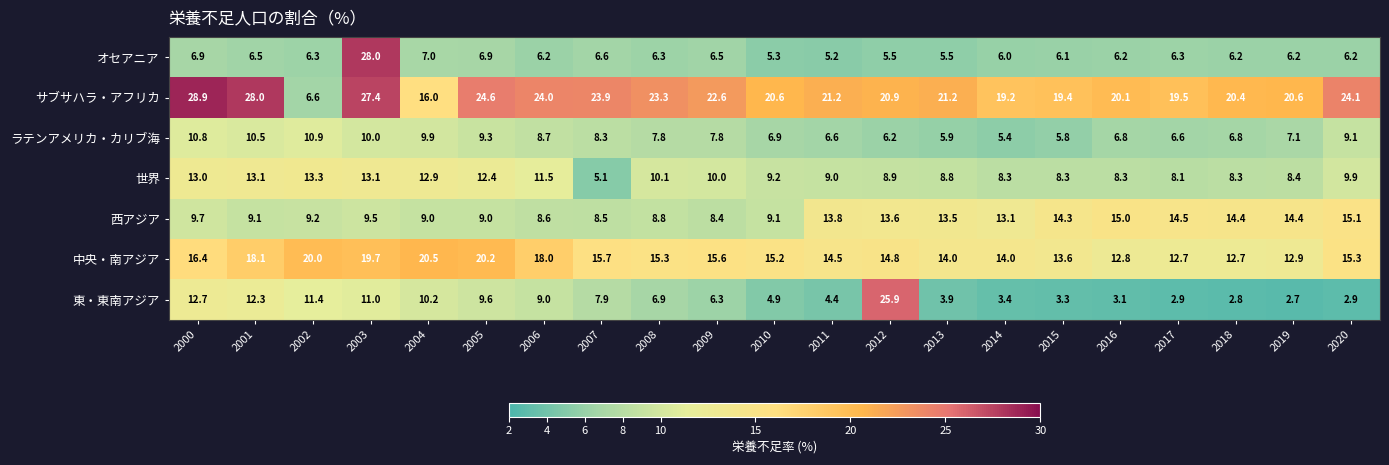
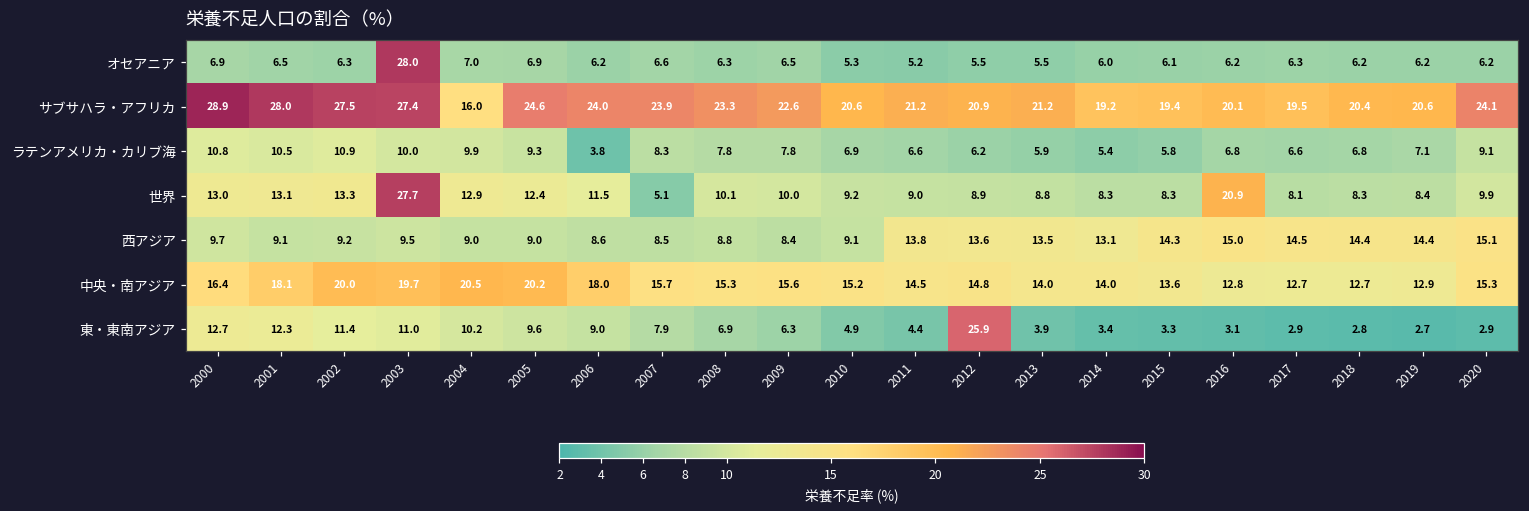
  {
    "オセアニア": {
      "2000": 6.9,
      "2001": 6.5,
      "2002": 6.3,
      "2003": 28.0,
      "2004": 7.0,
      "2005": 6.9,
      "2006": 6.2,
      "2007": 6.6,
      "2008": 6.3,
      "2009": 6.5,
      "2010": 5.3,
      "2011": 5.2,
      "2012": 5.5,
      "2013": 5.5,
      "2014": 6.0,
      "2015": 6.1,
      "2016": 6.2,
      "2017": 6.3,
      "2018": 6.2,
      "2019": 6.2,
      "2020": 6.2
    },
    "サブサハラ・アフリカ": {
      "2000": 28.9,
      "2001": 28.0,
-     "2002": 6.6,
+     "2002": 27.5,
      "2003": 27.4,
      "2004": 16.0,
      "2005": 24.6,
      "2006": 24.0,
      "2007": 23.9,
      "2008": 23.3,
      "2009": 22.6,
      "2010": 20.6,
      "2011": 21.2,
      "2012": 20.9,
      "2013": 21.2,
      "2014": 19.2,
      "2015": 19.4,
      "2016": 20.1,
      "2017": 19.5,
      "2018": 20.4,
      "2019": 20.6,
      "2020": 24.1
    },
    "ラテンアメリカ・カリブ海": {
      "2000": 10.8,
      "2001": 10.5,
      "2002": 10.9,
      "2003": 10.0,
      "2004": 9.9,
      "2005": 9.3,
-     "2006": 8.7,
+     "2006": 3.8,
      "2007": 8.3,
      "2008": 7.8,
      "2009": 7.8,
      "2010": 6.9,
      "2011": 6.6,
      "2012": 6.2,
      "2013": 5.9,
      "2014": 5.4,
      "2015": 5.8,
      "2016": 6.8,
      "2017": 6.6,
      "2018": 6.8,
      "2019": 7.1,
      "2020": 9.1
    },
    "世界": {
      "2000": 13.0,
      "2001": 13.1,
      "2002": 13.3,
-     "2003": 13.1,
+     "2003": 27.7,
      "2004": 12.9,
      "2005": 12.4,
      "2006": 11.5,
      "2007": 5.1,
      "2008": 10.1,
      "2009": 10.0,
      "2010": 9.2,
      "2011": 9.0,
      "2012": 8.9,
      "2013": 8.8,
      "2014": 8.3,
      "2015": 8.3,
-     "2016": 8.3,
+     "2016": 20.9,
      "2017": 8.1,
      "2018": 8.3,
      "2019": 8.4,
      "2020": 9.9
    },
    "西アジア": {
      "2000": 9.7,
      "2001": 9.1,
      "2002": 9.2,
      "2003": 9.5,
      "2004": 9.0,
      "2005": 9.0,
      "2006": 8.6,
      "2007": 8.5,
      "2008": 8.8,
      "2009": 8.4,
      "2010": 9.1,
      "2011": 13.8,
      "2012": 13.6,
      "2013": 13.5,
      "2014": 13.1,
      "2015": 14.3,
      "2016": 15.0,
      "2017": 14.5,
      "2018": 14.4,
      "2019": 14.4,
      "2020": 15.1
    },
    "中央・南アジア": {
      "2000": 16.4,
      "2001": 18.1,
      "2002": 20.0,
      "2003": 19.7,
      "2004": 20.5,
      "2005": 20.2,
      "2006": 18.0,
      "2007": 15.7,
      "2008": 15.3,
      "2009": 15.6,
      "2010": 15.2,
      "2011": 14.5,
      "2012": 14.8,
      "2013": 14.0,
      "2014": 14.0,
      "2015": 13.6,
      "2016": 12.8,
      "2017": 12.7,
      "2018": 12.7,
      "2019": 12.9,
      "2020": 15.3
    },
    "東・東南アジア": {
      "2000": 12.7,
      "2001": 12.3,
      "2002": 11.4,
      "2003": 11.0,
      "2004": 10.2,
      "2005": 9.6,
      "2006": 9.0,
      "2007": 7.9,
      "2008": 6.9,
      "2009": 6.3,
      "2010": 4.9,
      "2011": 4.4,
      "2012": 25.9,
      "2013": 3.9,
      "2014": 3.4,
      "2015": 3.3,
      "2016": 3.1,
      "2017": 2.9,
      "2018": 2.8,
      "2019": 2.7,
      "2020": 2.9
    }
  }
